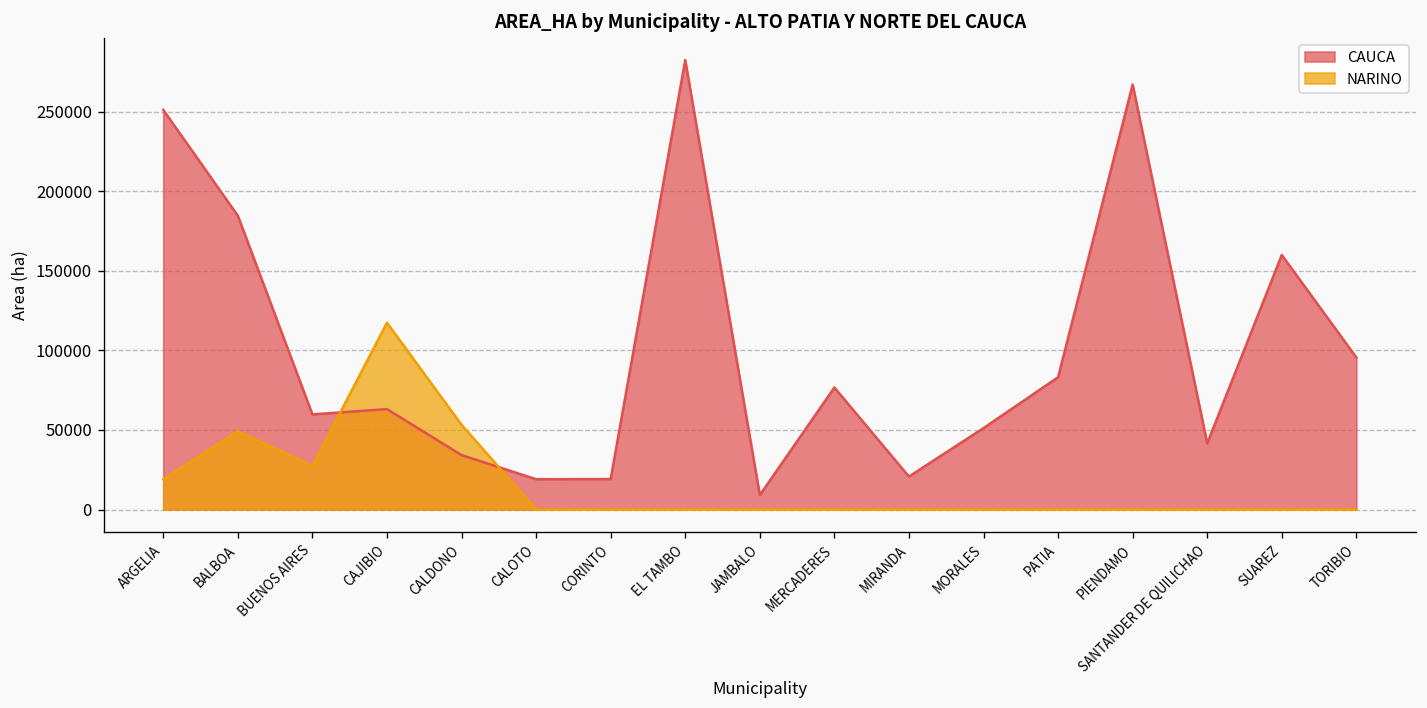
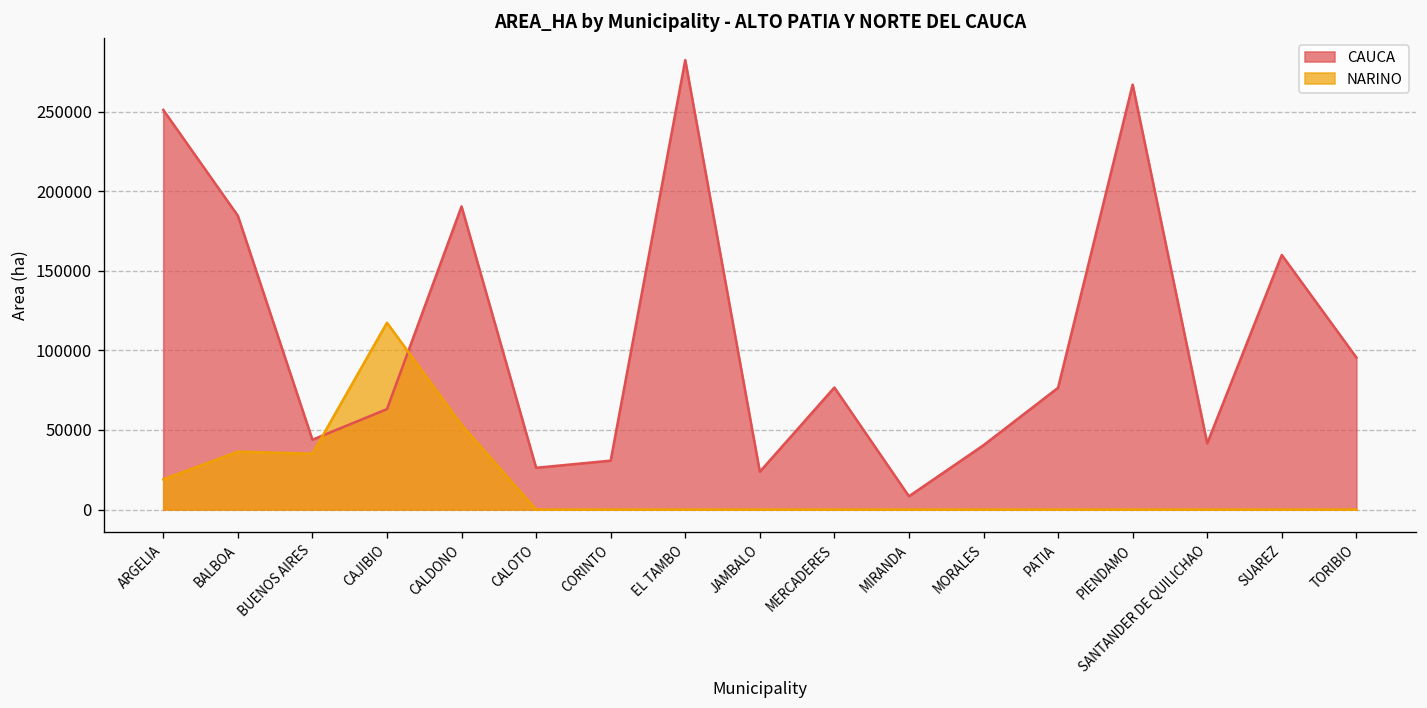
  {
    "CAUCA": {
      "ARGELIA": 251000,
      "BALBOA": 185000,
-     "BUENOS AIRES": 60000,
+     "BUENOS AIRES": 44000,
      "CAJIBIO": 63000,
-     "CALDONO": 34000,
-     "CALOTO": 19000,
-     "CORINTO": 19000,
+     "CALDONO": 190000,
+     "CALOTO": 26000,
+     "CORINTO": 31000,
      "EL TAMBO": 282000,
-     "JAMBALO": 9000,
+     "JAMBALO": 24000,
      "MERCADERES": 77000,
-     "MIRANDA": 21000,
-     "MORALES": 51000,
-     "PATIA": 83000,
+     "MIRANDA": 8000,
+     "MORALES": 40000,
+     "PATIA": 76000,
      "PIENDAMO": 267000,
      "SANTANDER DE QUILICHAO": 42000,
      "SUAREZ": 160000,
      "TORIBIO": 96000
    },
    "NARINO": {
      "ARGELIA": 19000,
-     "BALBOA": 49000,
-     "BUENOS AIRES": 27000,
+     "BALBOA": 36000,
+     "BUENOS AIRES": 35000,
      "CAJIBIO": 117000,
      "CALDONO": 53000,
      "CALOTO": 0,
      "CORINTO": 0,
      "EL TAMBO": 0,
      "JAMBALO": 0,
      "MERCADERES": 0,
      "MIRANDA": 0,
      "MORALES": 0,
      "PATIA": 0,
      "PIENDAMO": 0,
      "SANTANDER DE QUILICHAO": 0,
      "SUAREZ": 0,
      "TORIBIO": 0
    }
  }
